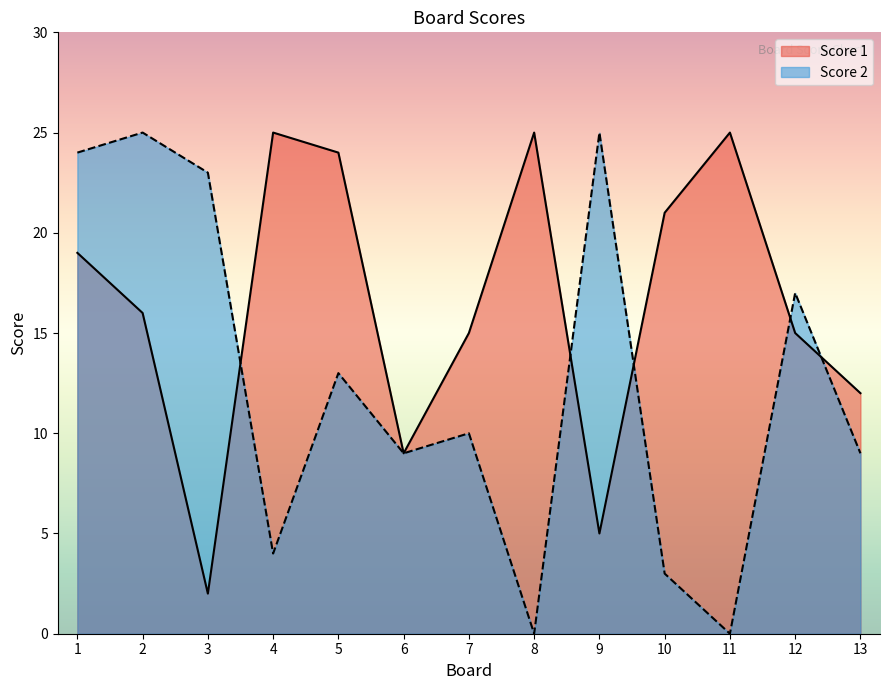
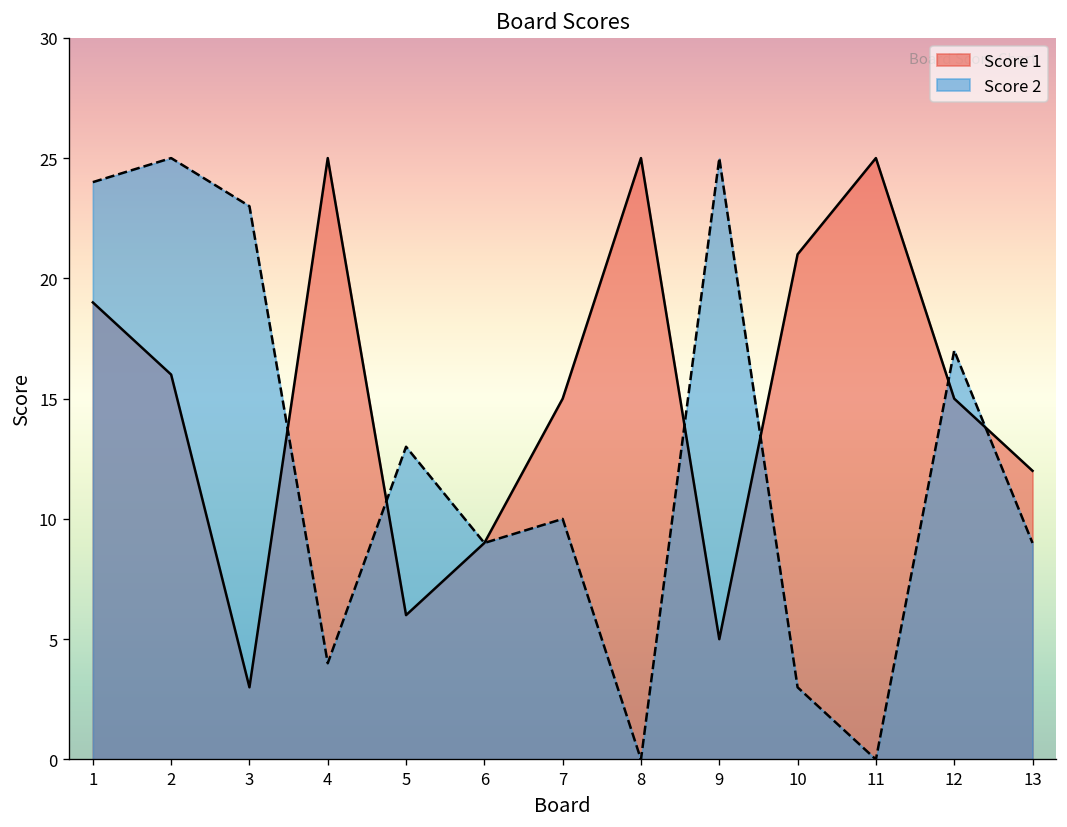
  {
    "Score 1": {
      "1": 19,
      "2": 16,
-     "3": 2,
+     "3": 3,
      "4": 25,
-     "5": 24,
+     "5": 6,
      "7": 15,
      "8": 25,
      "9": 5,
      "10": 21,
      "11": 25,
      "12": 15,
      "13": 12
    },
    "Score 2": {
      "1": 24,
      "2": 25,
      "3": 23,
      "4": 4,
      "5": 13,
      "7": 10,
      "8": 0,
      "9": 25,
      "10": 3,
      "11": 0,
      "12": 17,
      "13": 9
    }
  }
